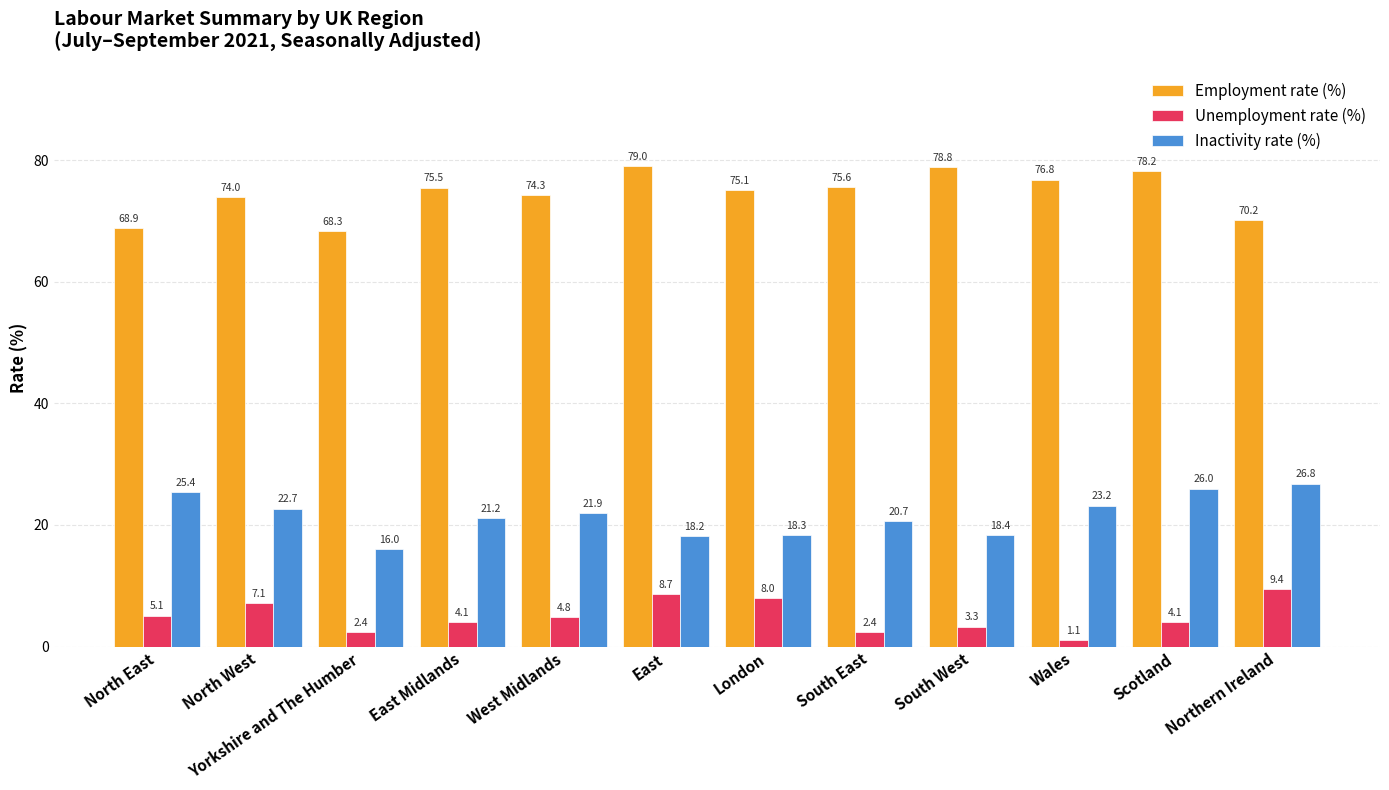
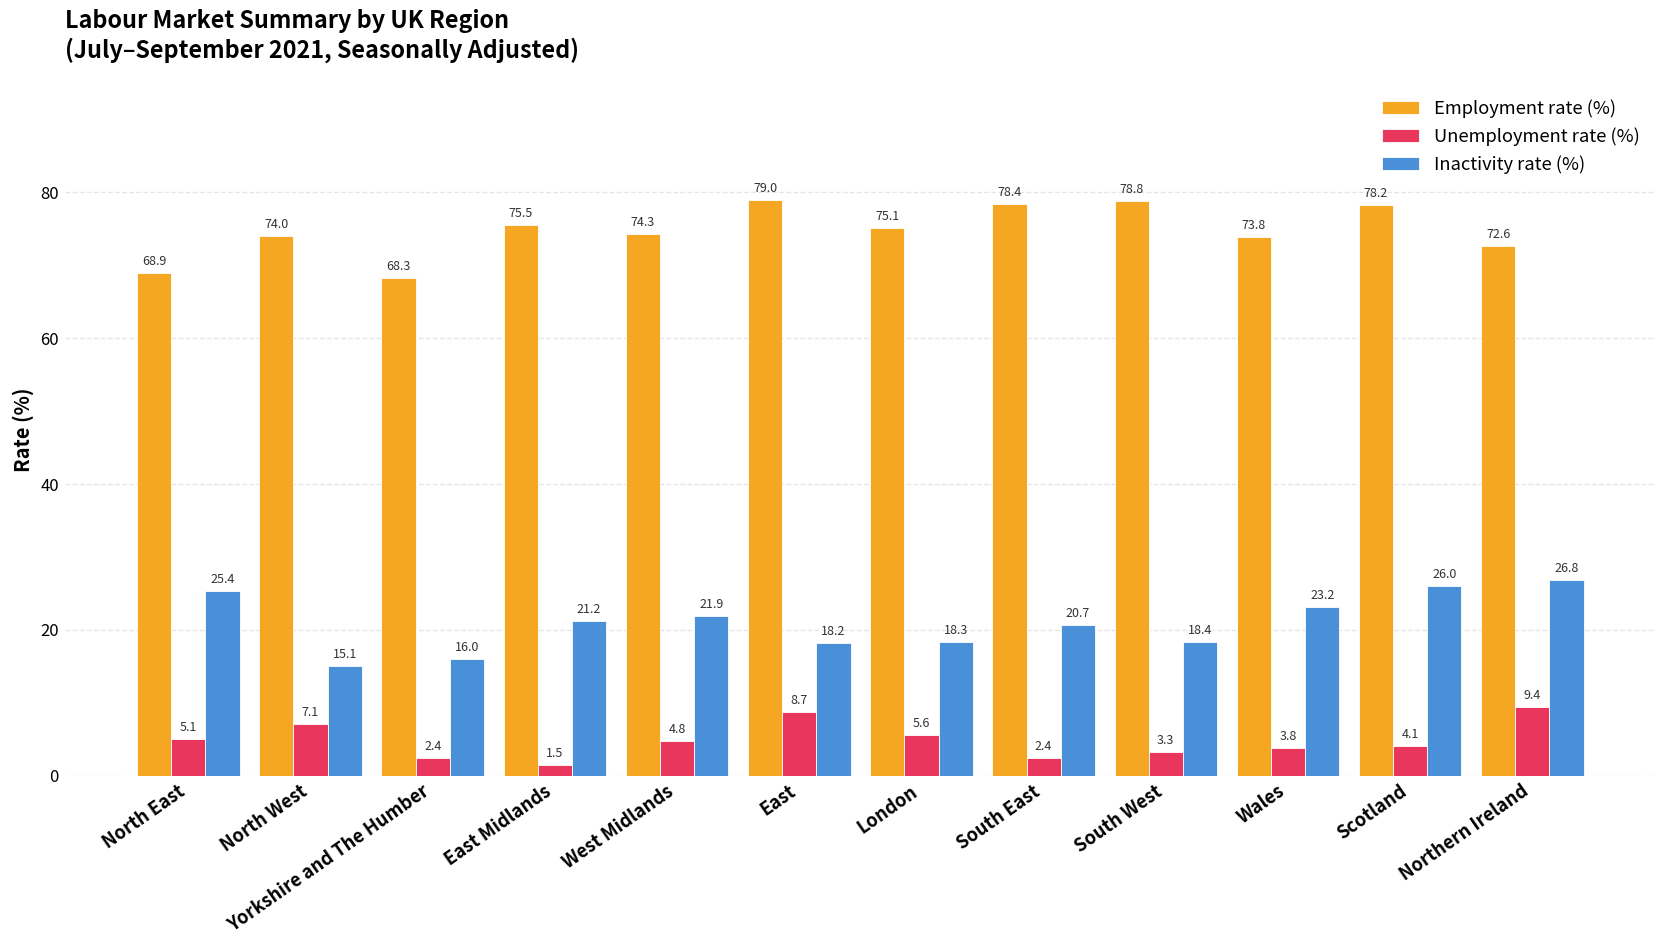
  {
    "Employment rate (%)": {
      "North East": 68.9,
      "North West": 74.0,
      "Yorkshire and The Humber": 68.3,
      "East Midlands": 75.5,
      "West Midlands": 74.3,
      "East": 79.0,
      "London": 75.1,
-     "South East": 75.6,
+     "South East": 78.4,
      "South West": 78.8,
-     "Wales": 76.8,
+     "Wales": 73.8,
      "Scotland": 78.2,
-     "Northern Ireland": 70.2
+     "Northern Ireland": 72.6
    },
    "Unemployment rate (%)": {
      "North East": 5.1,
      "North West": 7.1,
      "Yorkshire and The Humber": 2.4,
-     "East Midlands": 4.1,
+     "East Midlands": 1.5,
      "West Midlands": 4.8,
      "East": 8.7,
-     "London": 8.0,
+     "London": 5.6,
      "South East": 2.4,
      "South West": 3.3,
-     "Wales": 1.1,
+     "Wales": 3.8,
      "Scotland": 4.1,
      "Northern Ireland": 9.4
    },
    "Inactivity rate (%)": {
      "North East": 25.4,
-     "North West": 22.7,
+     "North West": 15.1,
      "Yorkshire and The Humber": 16.0,
      "East Midlands": 21.2,
      "West Midlands": 21.9,
      "East": 18.2,
      "London": 18.3,
      "South East": 20.7,
      "South West": 18.4,
      "Wales": 23.2,
      "Scotland": 26.0,
      "Northern Ireland": 26.8
    }
  }
